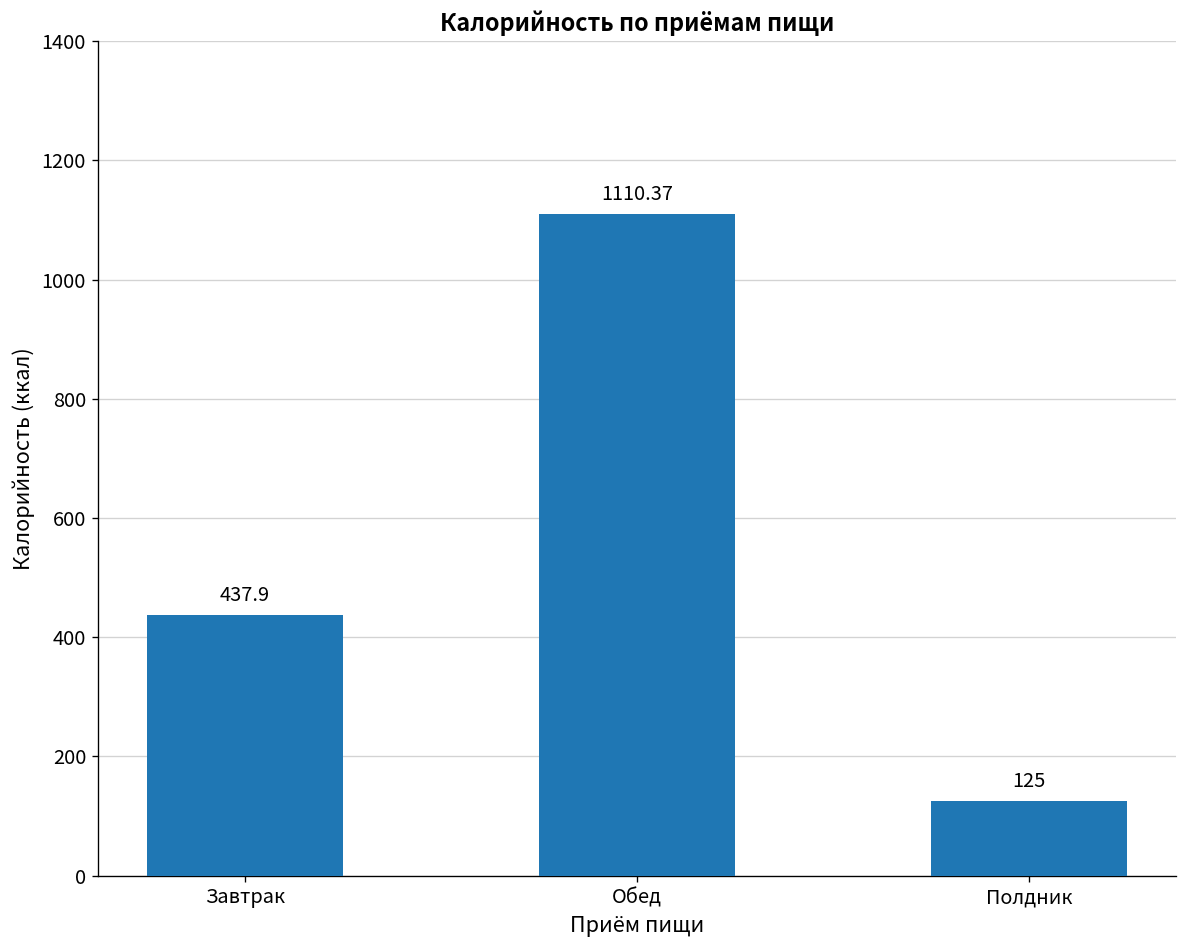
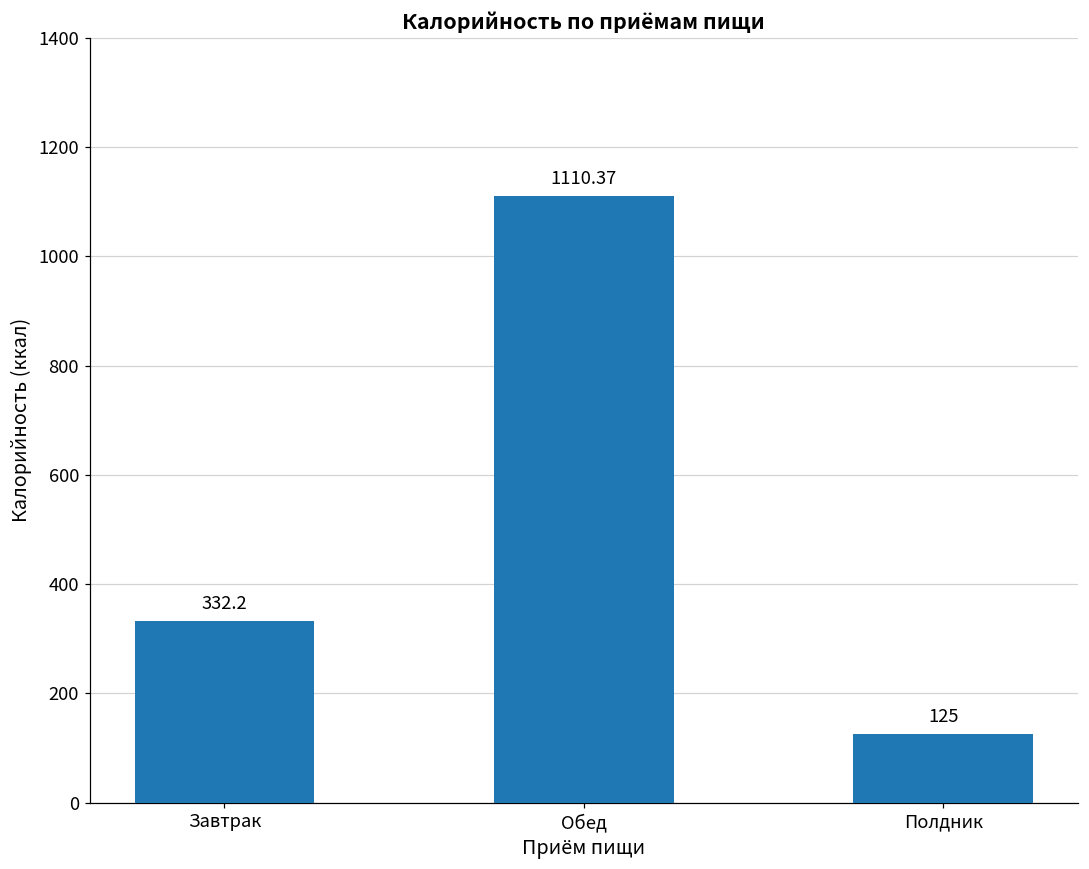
  {
-   "Завтрак": 437.9,
+   "Завтрак": 332.2,
    "Обед": 1110.37,
    "Полдник": 125
  }
